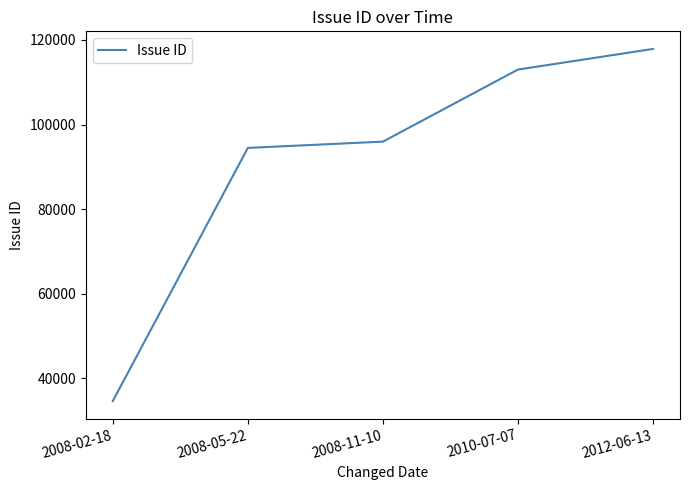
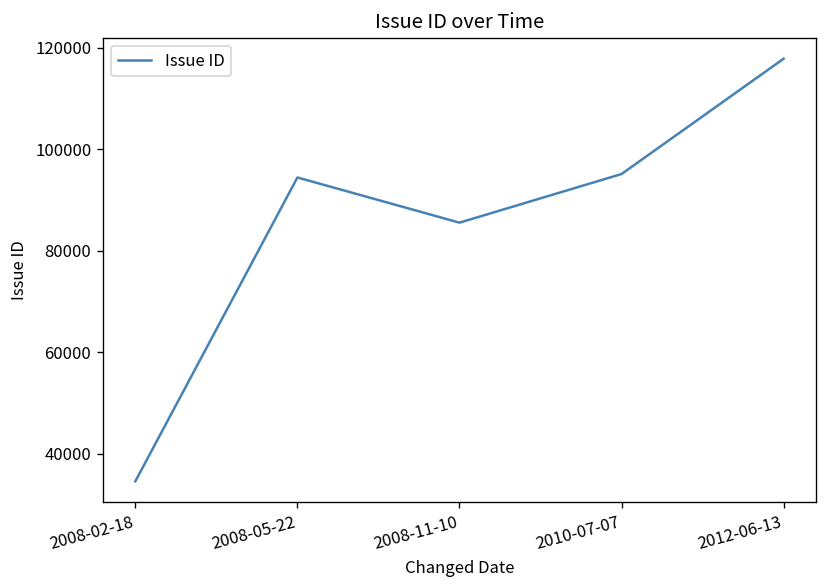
  {
    "2008-02-18": 35000,
    "2008-05-22": 94000,
-   "2008-11-10": 96000,
-   "2010-07-07": 113000,
+   "2008-11-10": 86000,
+   "2010-07-07": 95000,
    "2012-06-13": 118000
  }
